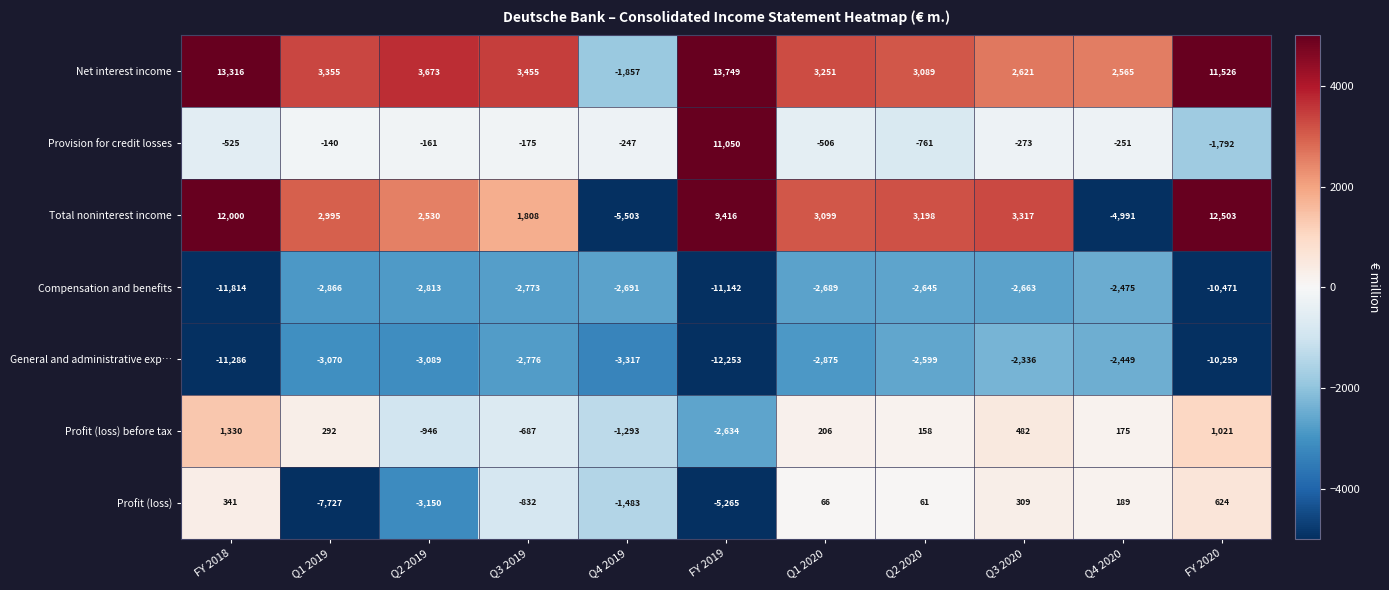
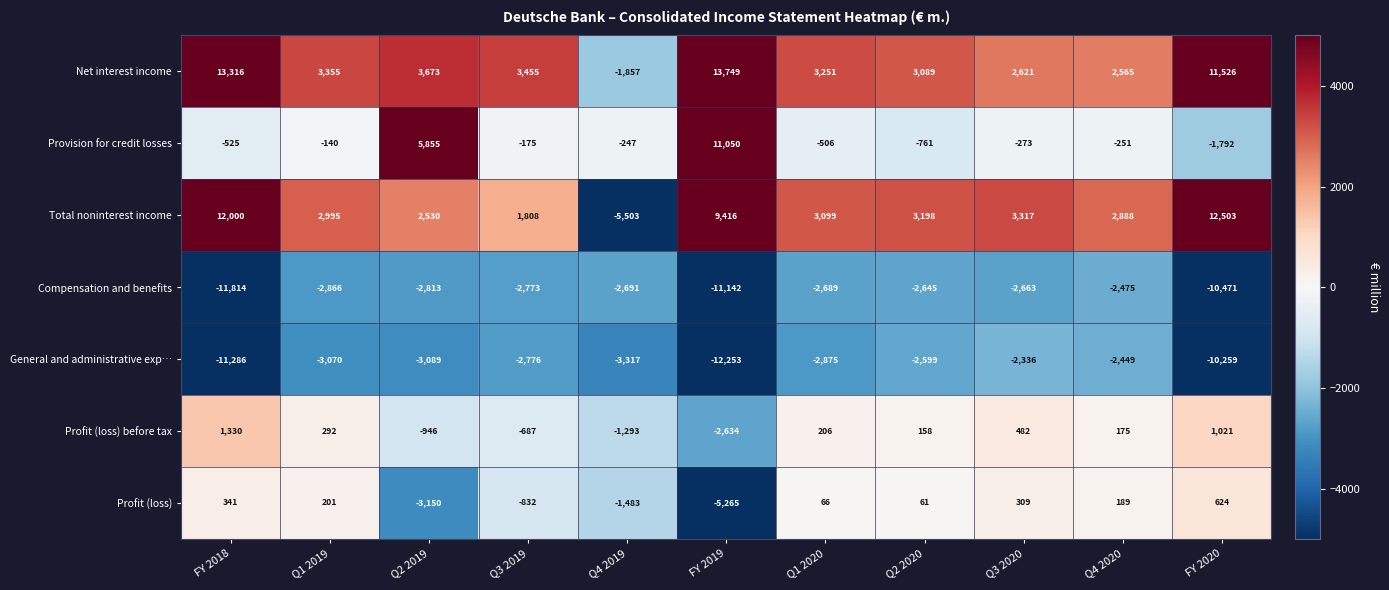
  {
    "Net interest income": {
      "FY 2018": "13,316",
      "Q1 2019": "3,355",
      "Q2 2019": "3,673",
      "Q3 2019": "3,455",
      "Q4 2019": "-1,857",
      "FY 2019": "13,749",
      "Q1 2020": "3,251",
      "Q2 2020": "3,089",
      "Q3 2020": "2,621",
      "Q4 2020": "2,565",
      "FY 2020": "11,526"
    },
    "Provision for credit losses": {
      "FY 2018": "-525",
      "Q1 2019": "-140",
-     "Q2 2019": "-161",
+     "Q2 2019": "5,855",
      "Q3 2019": "-175",
      "Q4 2019": "-247",
      "FY 2019": "11,050",
      "Q1 2020": "-506",
      "Q2 2020": "-761",
      "Q3 2020": "-273",
      "Q4 2020": "-251",
      "FY 2020": "-1,792"
    },
    "Total noninterest income": {
      "FY 2018": "12,000",
      "Q1 2019": "2,995",
      "Q2 2019": "2,530",
      "Q3 2019": "1,808",
      "Q4 2019": "-5,503",
      "FY 2019": "9,416",
      "Q1 2020": "3,099",
      "Q2 2020": "3,198",
      "Q3 2020": "3,317",
-     "Q4 2020": "-4,991",
+     "Q4 2020": "2,888",
      "FY 2020": "12,503"
    },
    "Compensation and benefits": {
      "FY 2018": "-11,814",
      "Q1 2019": "-2,866",
      "Q2 2019": "-2,813",
      "Q3 2019": "-2,773",
      "Q4 2019": "-2,691",
      "FY 2019": "-11,142",
      "Q1 2020": "-2,689",
      "Q2 2020": "-2,645",
      "Q3 2020": "-2,663",
      "Q4 2020": "-2,475",
      "FY 2020": "-10,471"
    },
    "General and administrative exp…": {
      "FY 2018": "-11,286",
      "Q1 2019": "-3,070",
      "Q2 2019": "-3,089",
      "Q3 2019": "-2,776",
      "Q4 2019": "-3,317",
      "FY 2019": "-12,253",
      "Q1 2020": "-2,875",
      "Q2 2020": "-2,599",
      "Q3 2020": "-2,336",
      "Q4 2020": "-2,449",
      "FY 2020": "-10,259"
    },
    "Profit (loss) before tax": {
      "FY 2018": "1,330",
      "Q1 2019": "292",
      "Q2 2019": "-946",
      "Q3 2019": "-687",
      "Q4 2019": "-1,293",
      "FY 2019": "-2,634",
      "Q1 2020": "206",
      "Q2 2020": "158",
      "Q3 2020": "482",
      "Q4 2020": "175",
      "FY 2020": "1,021"
    },
    "Profit (loss)": {
      "FY 2018": "341",
-     "Q1 2019": "-7,727",
+     "Q1 2019": "201",
      "Q2 2019": "-3,150",
      "Q3 2019": "-832",
      "Q4 2019": "-1,483",
      "FY 2019": "-5,265",
      "Q1 2020": "66",
      "Q2 2020": "61",
      "Q3 2020": "309",
      "Q4 2020": "189",
      "FY 2020": "624"
    }
  }
